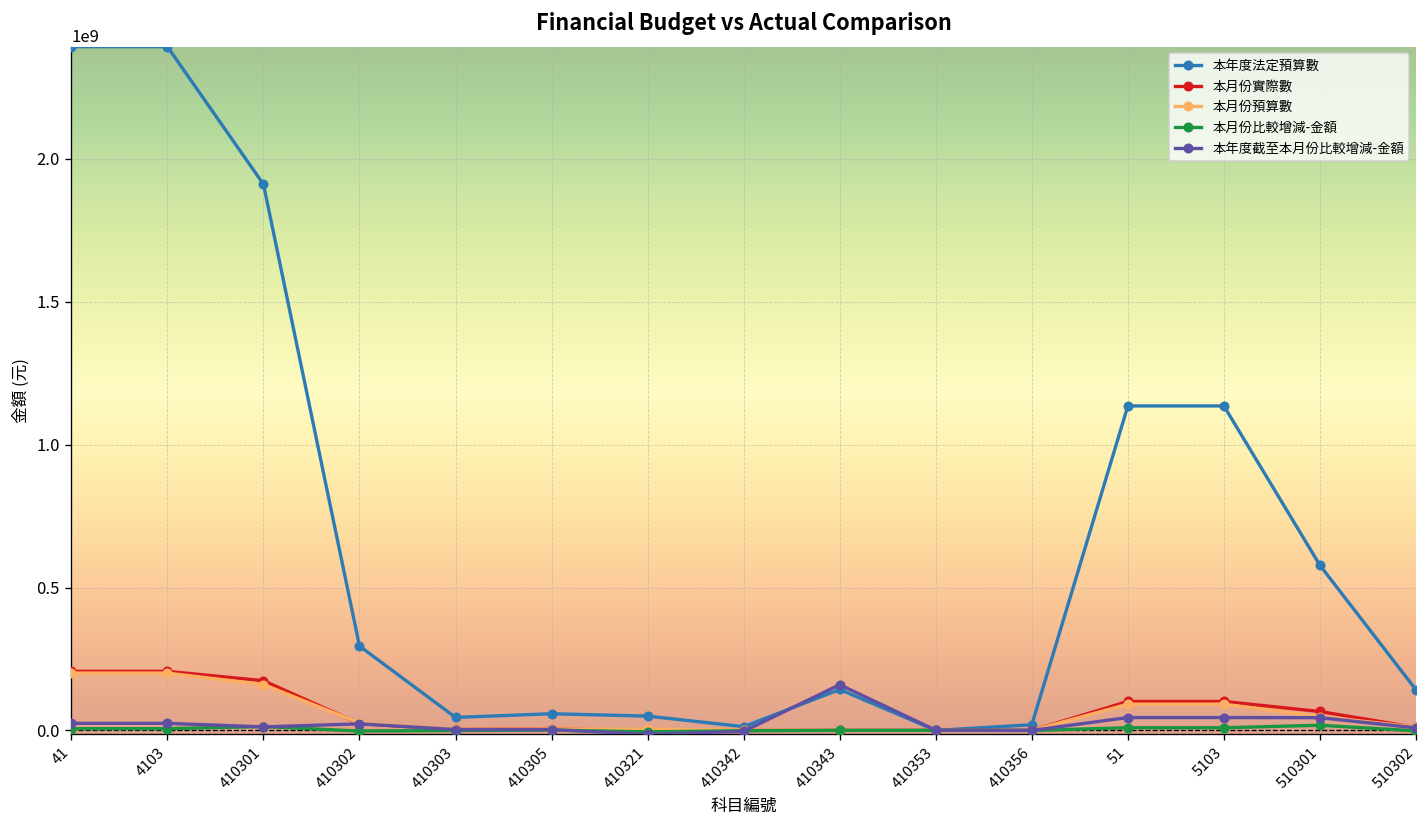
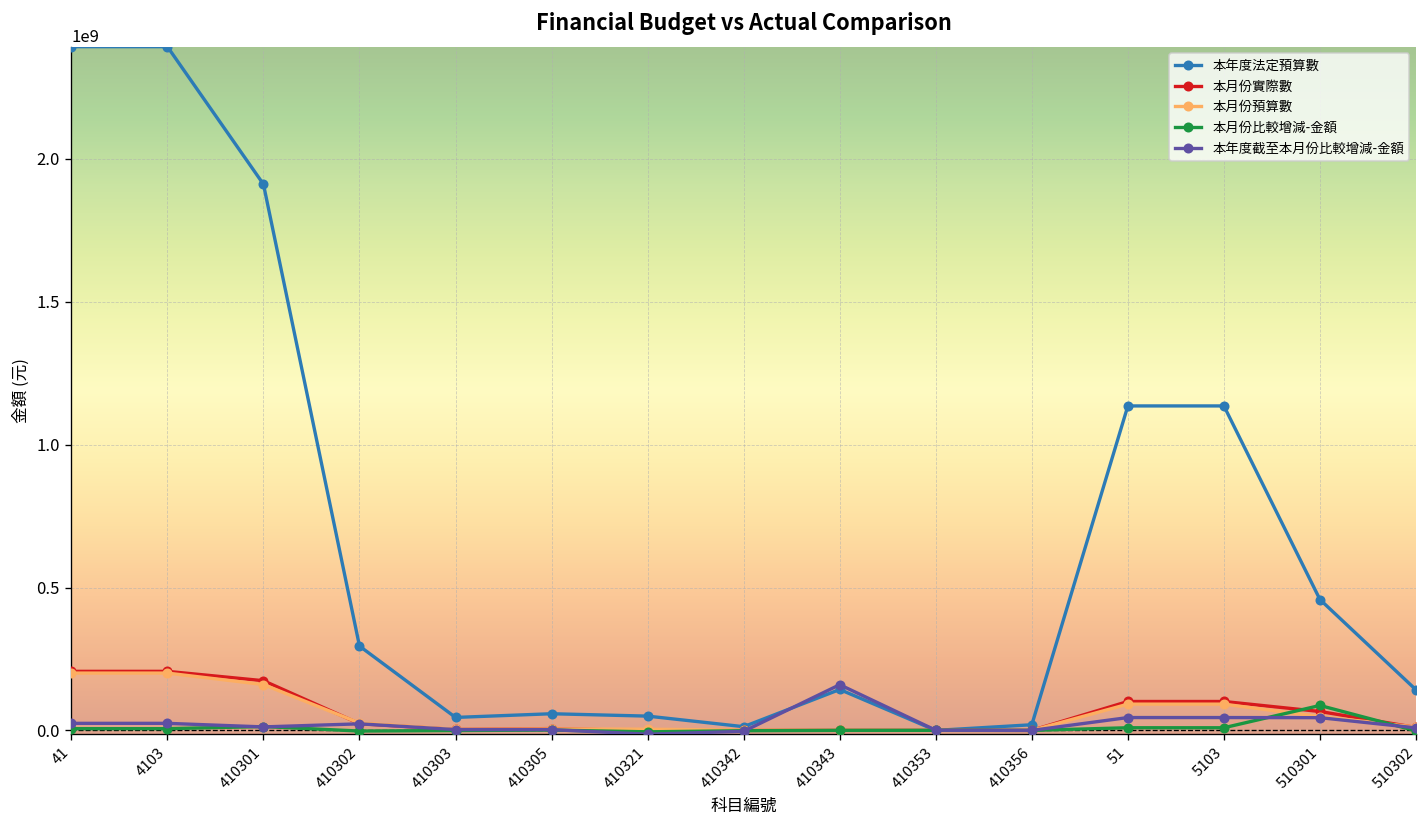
  {
    "本年度法定預算數": {
      "41": 2390000000,
      "4103": 2390000000,
      "410301": 1910000000,
      "410302": 300000000,
      "410303": 50000000,
      "410305": 60000000,
      "410321": 50000000,
      "410342": 10000000,
      "410343": 140000000,
      "410356": 20000000,
      "51": 1140000000,
      "5103": 1140000000,
-     "510301": 580000000,
+     "510301": 460000000,
      "510302": 140000000
    },
    "本月份實際數": {
      "410301": 170000000,
      "510301": 70000000
    },
    "本月份預算數": {
      "410301": 160000000
    },
    "本月份比較增減-金額": {
      "41": 10000000,
      "4103": 10000000,
      "410302": 0,
      "51": 10000000,
      "5103": 10000000,
-     "510301": 20000000,
+     "510301": 90000000,
      "510302": 0
    },
    "本年度截至本月份比較增減-金額": {
      "41": 20000000,
      "4103": 20000000,
      "410343": 160000000,
      "51": 40000000,
      "5103": 40000000
    }
  }
